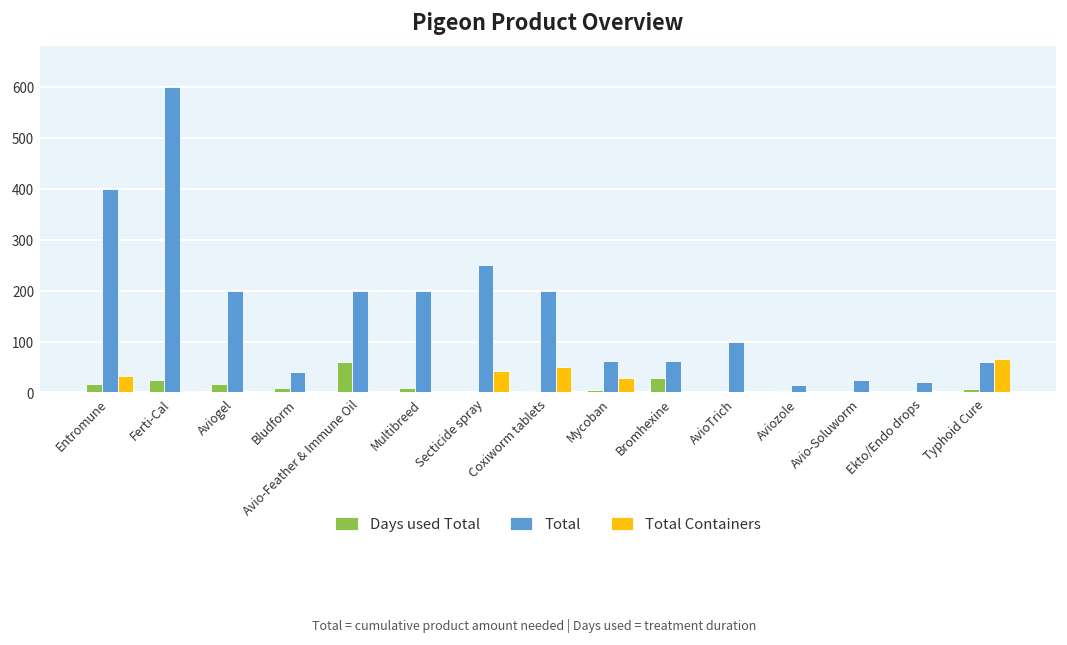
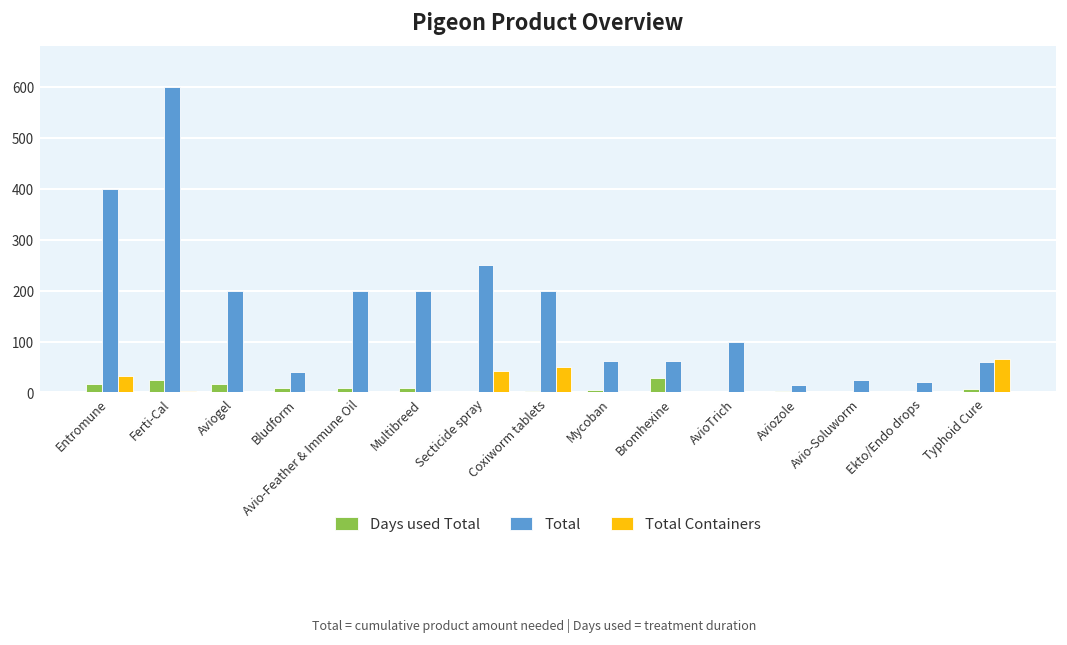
  {
    "Days used Total": {
      "Entromune": 20,
      "Ferti-Cal": 20,
      "Aviogel": 20,
      "Bludform": 10,
-     "Avio-Feather & Immune Oil": 60,
+     "Avio-Feather & Immune Oil": 10,
      "Multibreed": 10,
      "Bromhexine": 30,
      "Typhoid Cure": 10
    },
    "Total": {
      "Entromune": 400,
      "Ferti-Cal": 600,
      "Aviogel": 200,
      "Bludform": 40,
      "Avio-Feather & Immune Oil": 200,
      "Multibreed": 200,
      "Secticide spray": 250,
      "Coxiworm tablets": 200,
      "Mycoban": 60,
      "Bromhexine": 60,
      "AvioTrich": 100,
      "Aviozole": 20,
      "Avio-Soluworm": 30,
      "Ekto/Endo drops": 20,
      "Typhoid Cure": 60
    },
    "Total Containers": {
      "Entromune": 30,
      "Secticide spray": 40,
      "Coxiworm tablets": 50,
-     "Mycoban": 30,
+     "Mycoban": 0,
      "Typhoid Cure": 70
    }
  }
